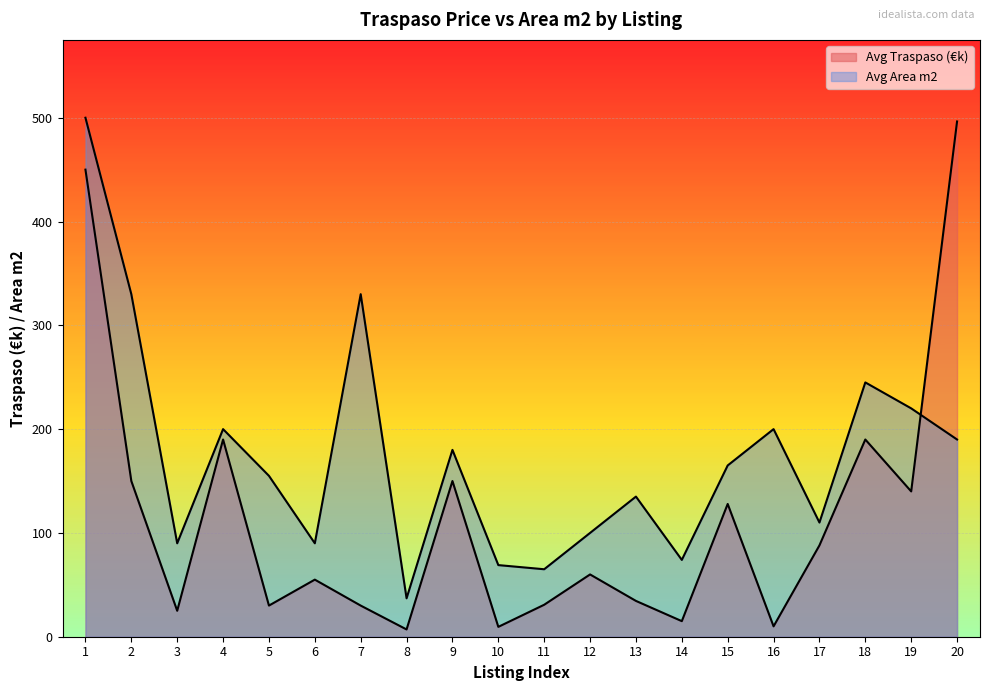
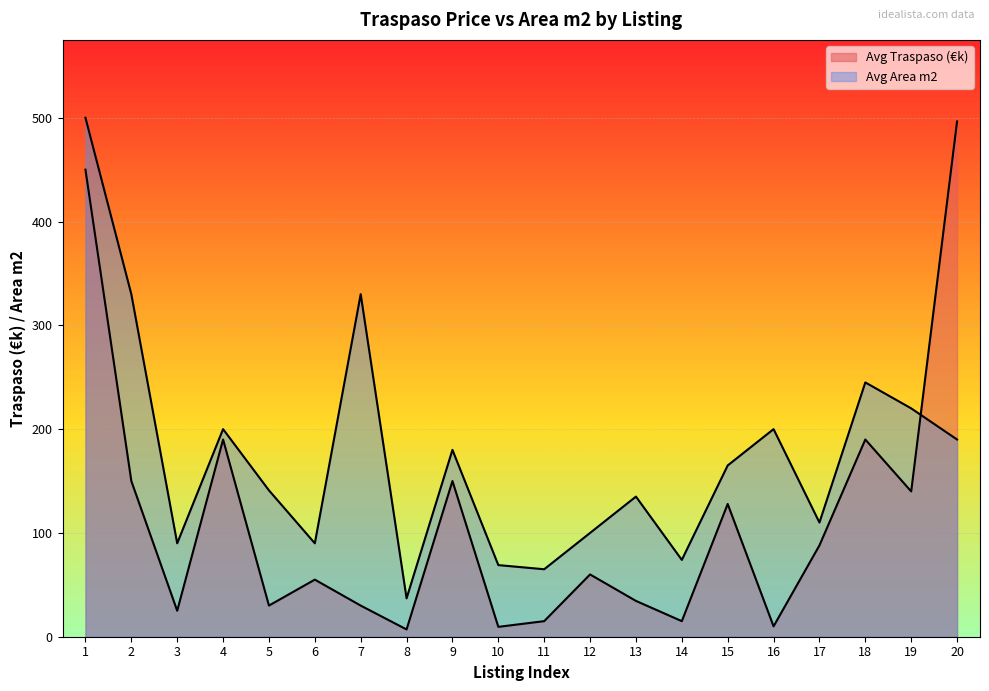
  {
    "Avg Traspaso (€k)": {
      "1": 450,
      "2": 150,
      "3": 25,
      "4": 190,
      "5": 30,
      "6": 55,
      "7": 30,
      "8": 7,
      "9": 150,
      "10": 10,
-     "11": 31,
+     "11": 15,
      "12": 60,
      "13": 35,
      "14": 15,
      "15": 128,
      "16": 10,
      "17": 88,
      "18": 190,
      "19": 140,
      "20": 496
    },
    "Avg Area m2": {
      "1": 500,
      "2": 330,
      "3": 90,
      "4": 200,
-     "5": 155,
+     "5": 141,
      "6": 90,
      "7": 330,
      "8": 37,
      "9": 180,
      "10": 69,
      "11": 65,
      "12": 100,
      "13": 135,
      "14": 74,
      "15": 165,
      "16": 200,
      "17": 110,
      "18": 245,
      "19": 220,
      "20": 190
    }
  }
